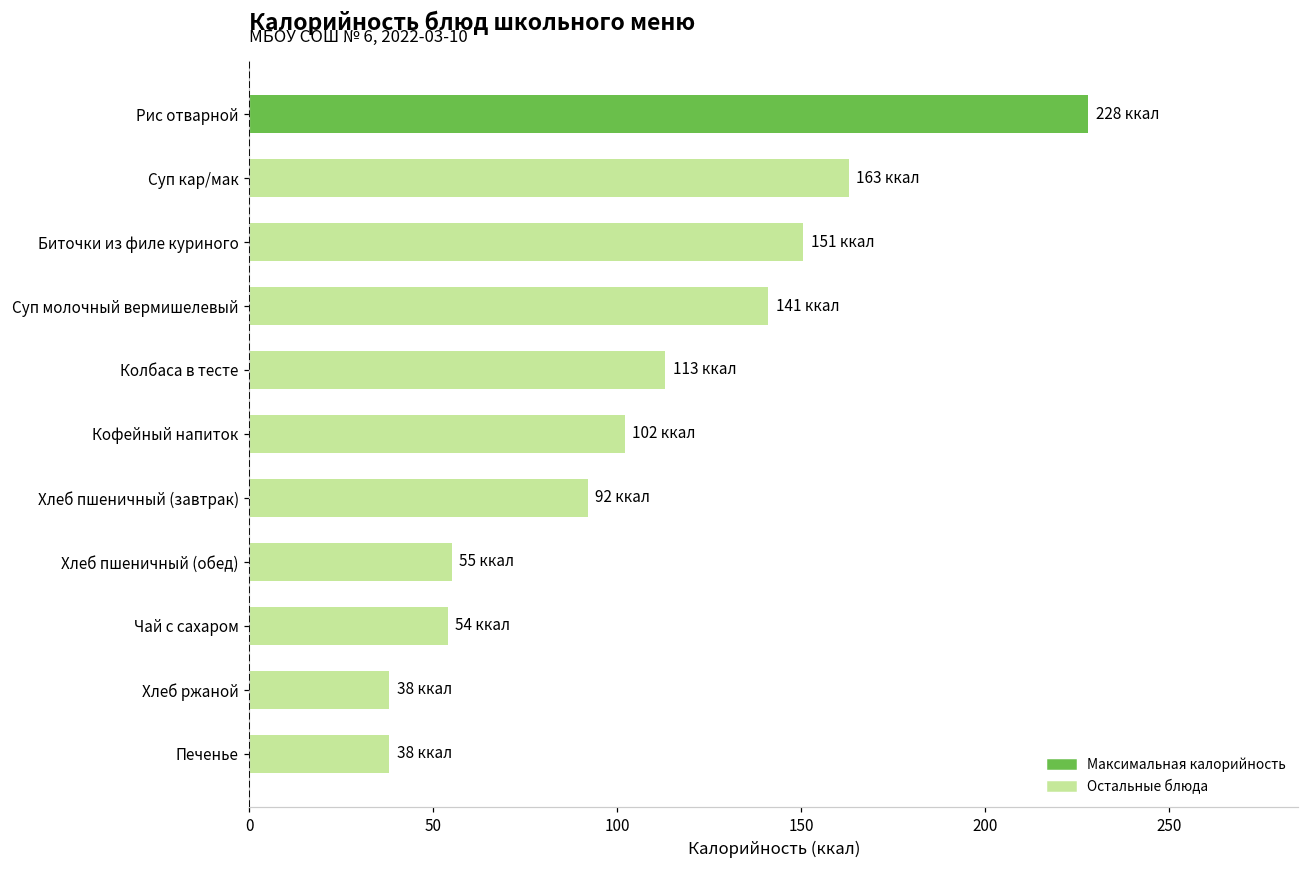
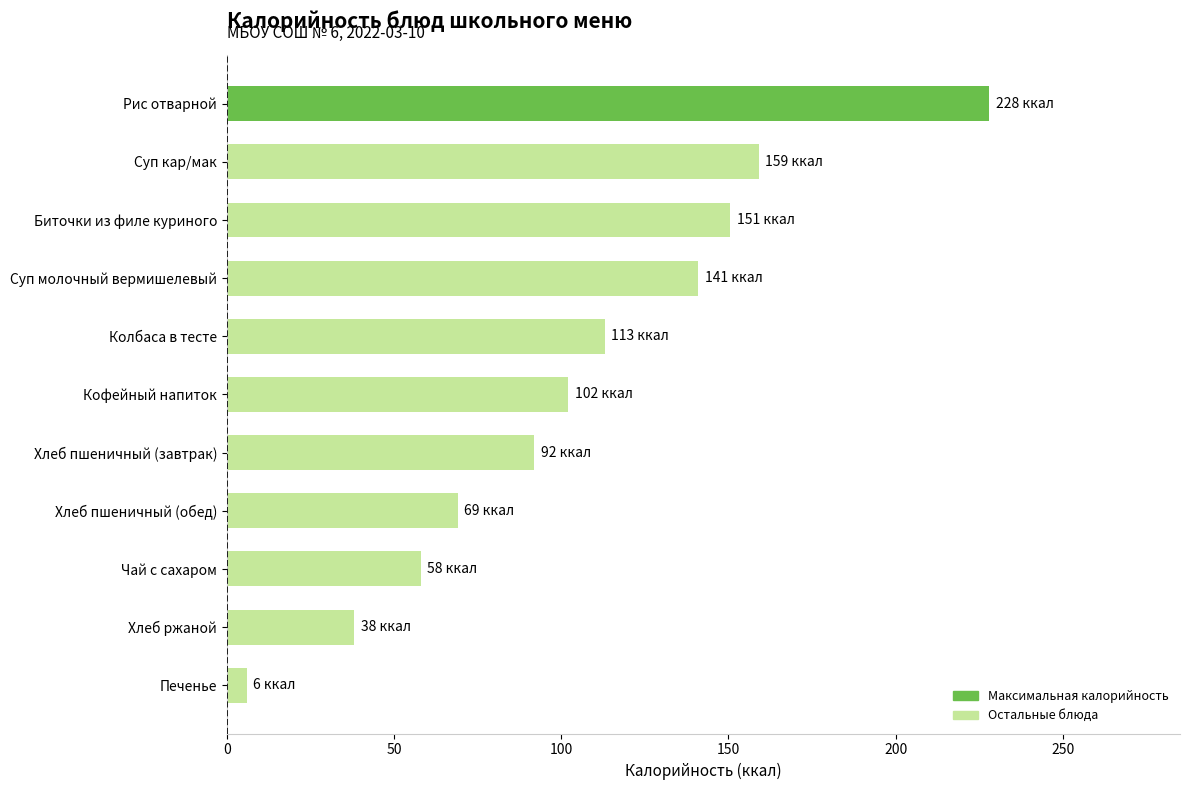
  {
    "Рис отварной": 228,
-   "Суп кар/мак": 163,
+   "Суп кар/мак": 159,
    "Биточки из филе куриного": 151,
    "Суп молочный вермишелевый": 141,
    "Колбаса в тесте": 113,
    "Кофейный напиток": 102,
    "Хлеб пшеничный (завтрак)": 92,
-   "Хлеб пшеничный (обед)": 55,
-   "Чай с сахаром": 54,
+   "Хлеб пшеничный (обед)": 69,
+   "Чай с сахаром": 58,
    "Хлеб ржаной": 38,
-   "Печенье": 38
+   "Печенье": 6
  }
